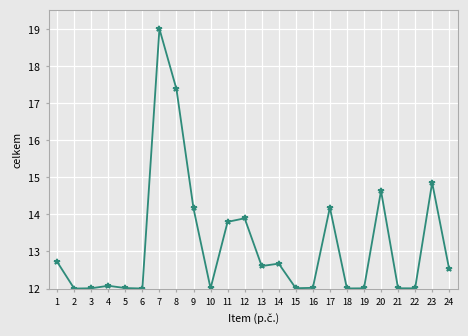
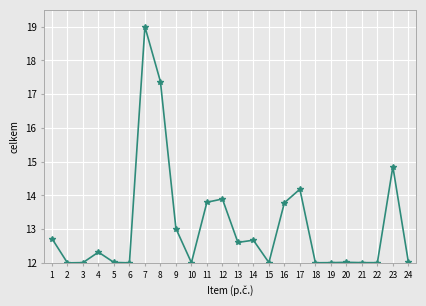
  {
    "1": 12.7,
    "2": 12.0,
    "3": 12.0,
-   "4": 12.1,
+   "4": 12.3,
    "5": 12.0,
    "6": 12.0,
    "7": 19.0,
    "8": 17.4,
-   "9": 14.2,
+   "9": 13.0,
    "10": 12.0,
    "11": 13.8,
    "12": 13.9,
    "13": 12.6,
    "14": 12.7,
    "15": 12.0,
-   "16": 12.0,
+   "16": 13.8,
    "17": 14.2,
    "18": 12.0,
    "19": 12.0,
-   "20": 14.6,
+   "20": 12.0,
    "21": 12.0,
    "22": 12.0,
    "23": 14.9,
-   "24": 12.5
+   "24": 12.0
  }
